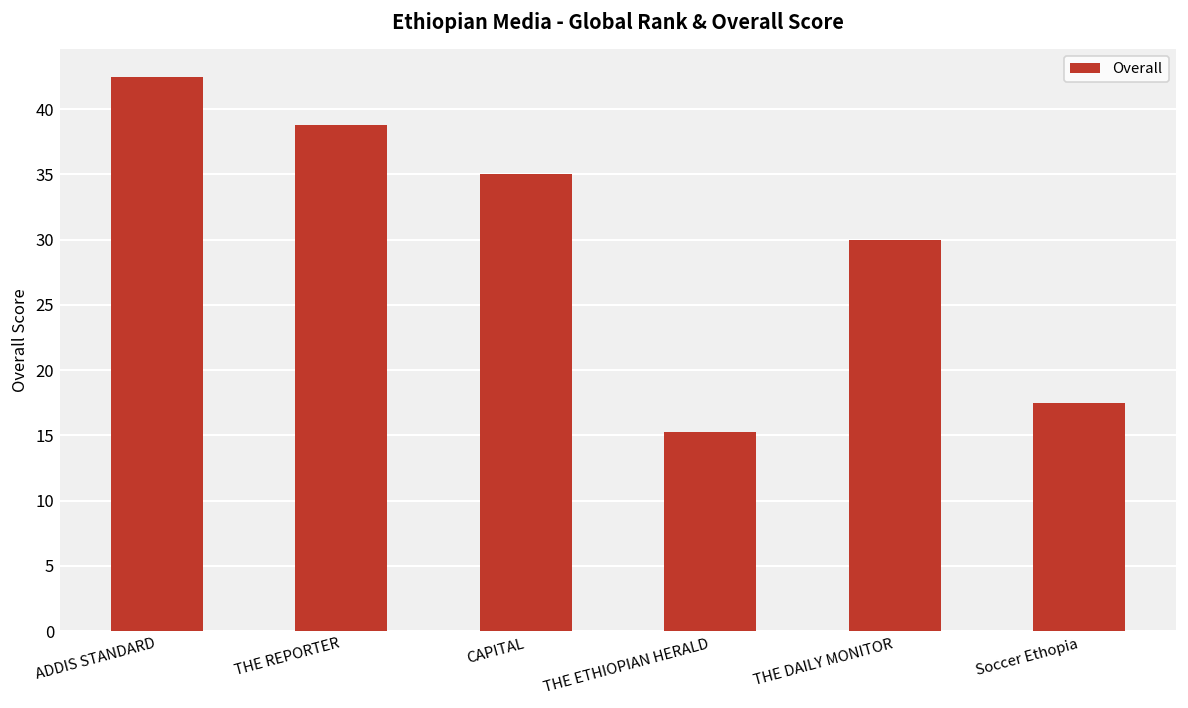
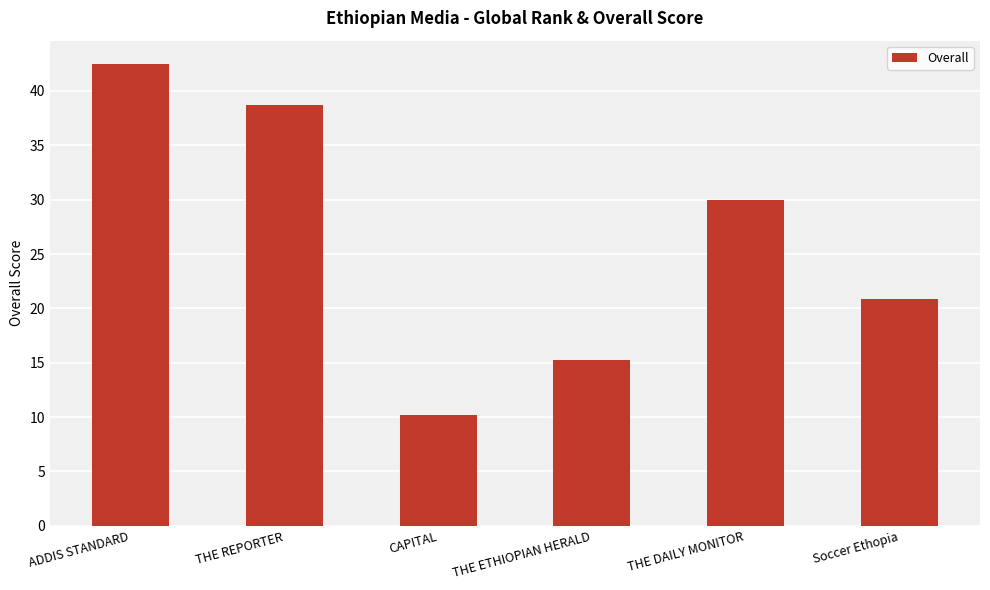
  {
    "ADDIS STANDARD": 42.5,
    "THE REPORTER": 38.8,
-   "CAPITAL": 35.0,
+   "CAPITAL": 10.2,
    "THE ETHIOPIAN HERALD": 15.3,
    "THE DAILY MONITOR": 30.0,
-   "Soccer Ethopia": 17.5
+   "Soccer Ethopia": 20.9
  }
